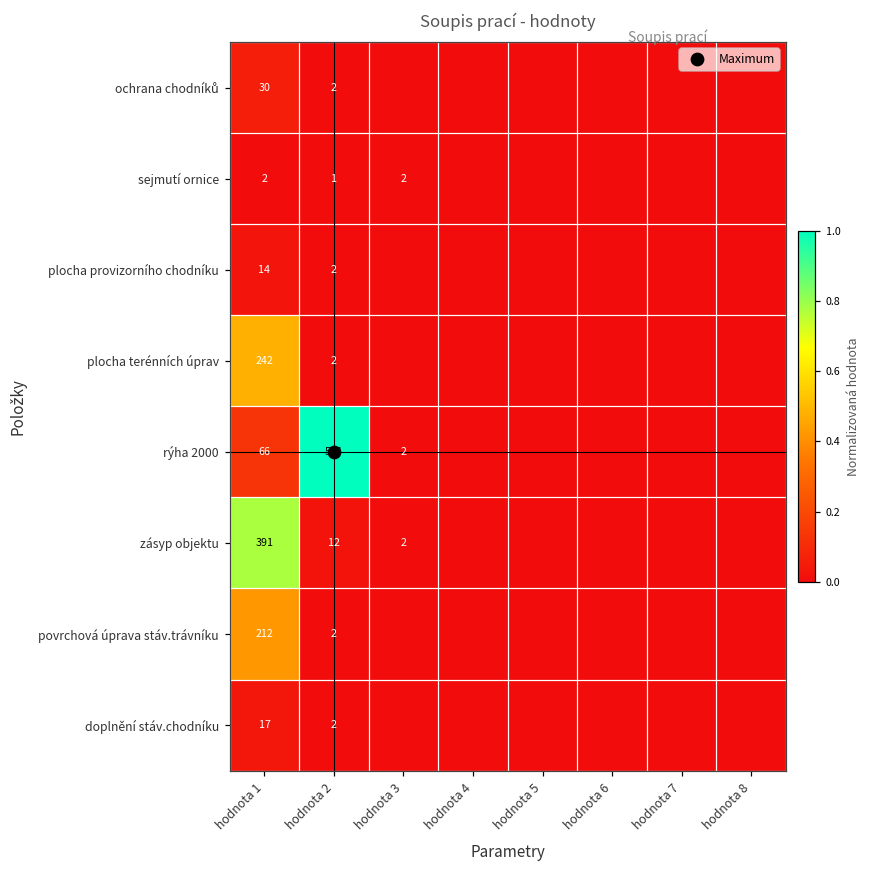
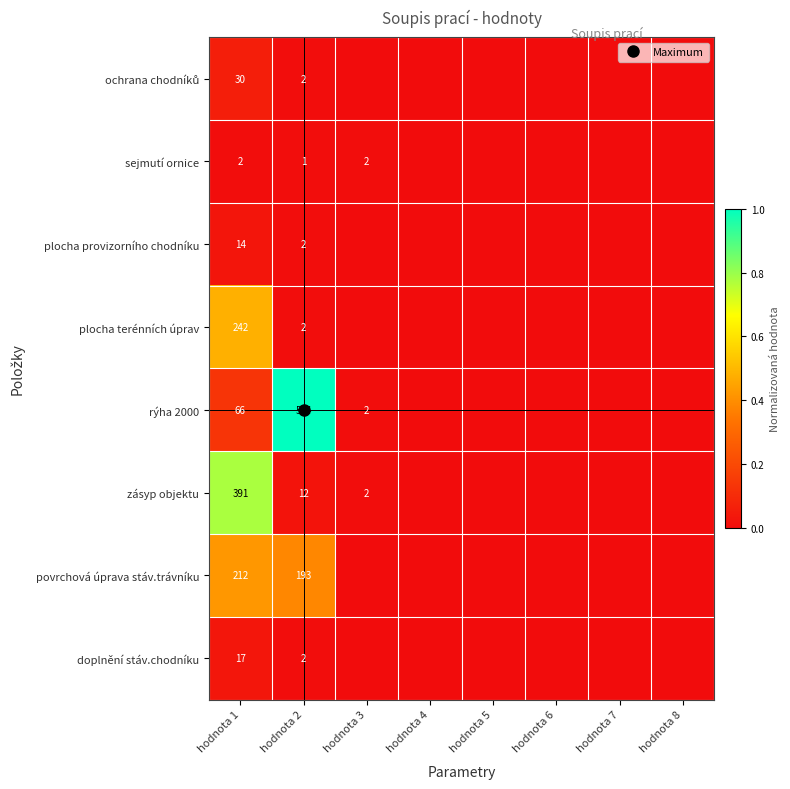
  {
    "ochrana chodníků": {
      "hodnota 1": 30,
      "hodnota 2": 2
    },
    "sejmutí ornice": {
      "hodnota 1": 2,
      "hodnota 2": 1,
      "hodnota 3": 2
    },
    "plocha provizorního chodníku": {
      "hodnota 1": 14,
      "hodnota 2": 2
    },
    "plocha terénních úprav": {
      "hodnota 1": 242,
      "hodnota 2": 2
    },
    "rýha 2000": {
      "hodnota 1": 66,
      "hodnota 3": 2
    },
    "zásyp objektu": {
      "hodnota 1": 391,
      "hodnota 2": 12,
      "hodnota 3": 2
    },
    "povrchová úprava stáv.trávníku": {
      "hodnota 1": 212,
-     "hodnota 2": 2
+     "hodnota 2": 193
    },
    "doplnění stáv.chodníku": {
      "hodnota 1": 17,
      "hodnota 2": 2
    }
  }
